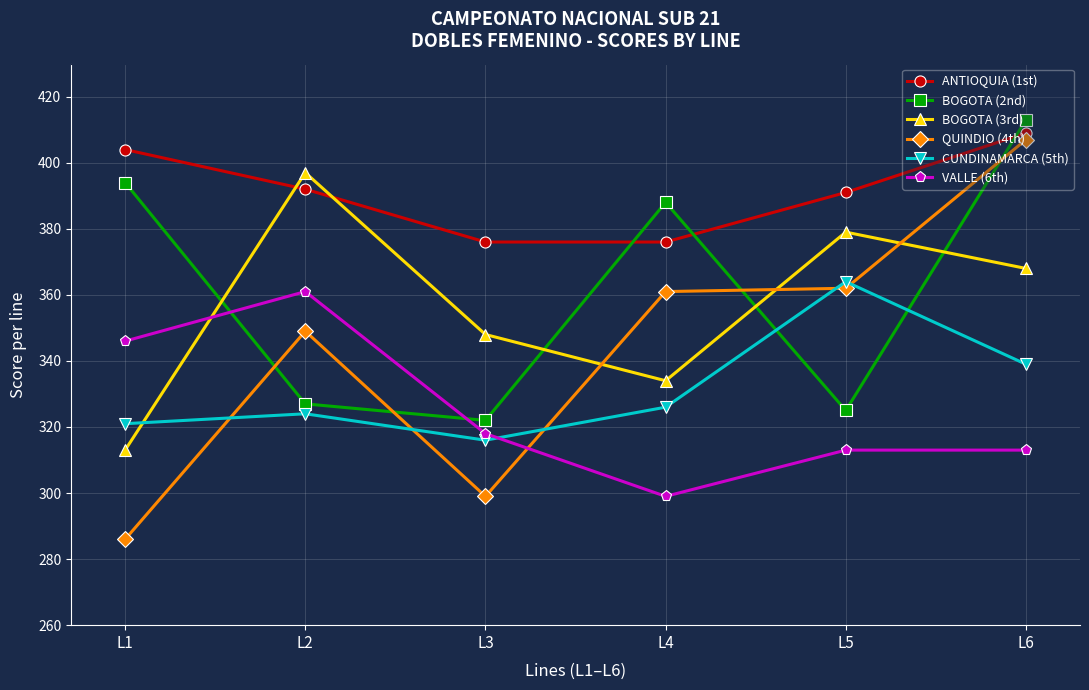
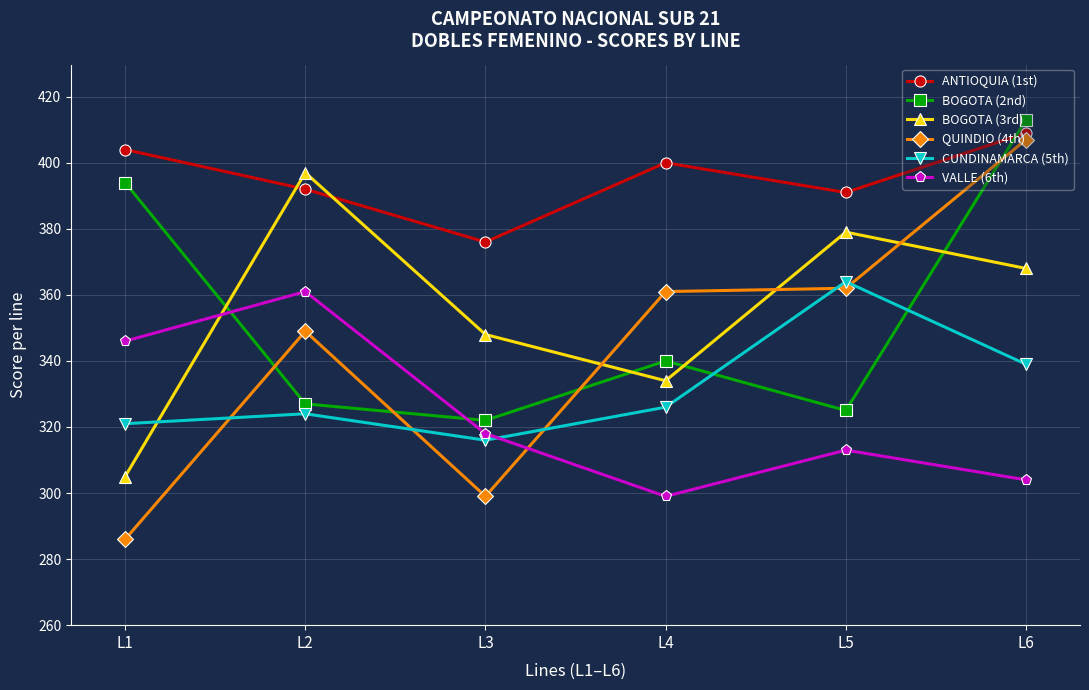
  {
    "ANTIOQUIA (1st)": {
      "L1": 404,
      "L2": 392,
      "L3": 376,
-     "L4": 376,
+     "L4": 400,
      "L5": 391
    },
    "BOGOTA (2nd)": {
      "L1": 394,
      "L2": 327,
      "L3": 322,
-     "L4": 388,
+     "L4": 340,
      "L5": 325
    },
    "BOGOTA (3rd)": {
-     "L1": 313,
+     "L1": 305,
      "L2": 397,
      "L3": 348,
      "L4": 334,
      "L5": 379,
      "L6": 368
    },
    "QUINDIO (4th)": {
      "L1": 286,
      "L2": 349,
      "L3": 299,
      "L4": 361,
      "L5": 362
    },
    "CUNDINAMARCA (5th)": {
      "L1": 321,
      "L2": 324,
      "L3": 316,
      "L4": 326,
      "L5": 364,
      "L6": 339
    },
    "VALLE (6th)": {
      "L1": 346,
      "L2": 361,
      "L3": 318,
      "L4": 299,
      "L5": 313,
-     "L6": 313
+     "L6": 304
    }
  }
